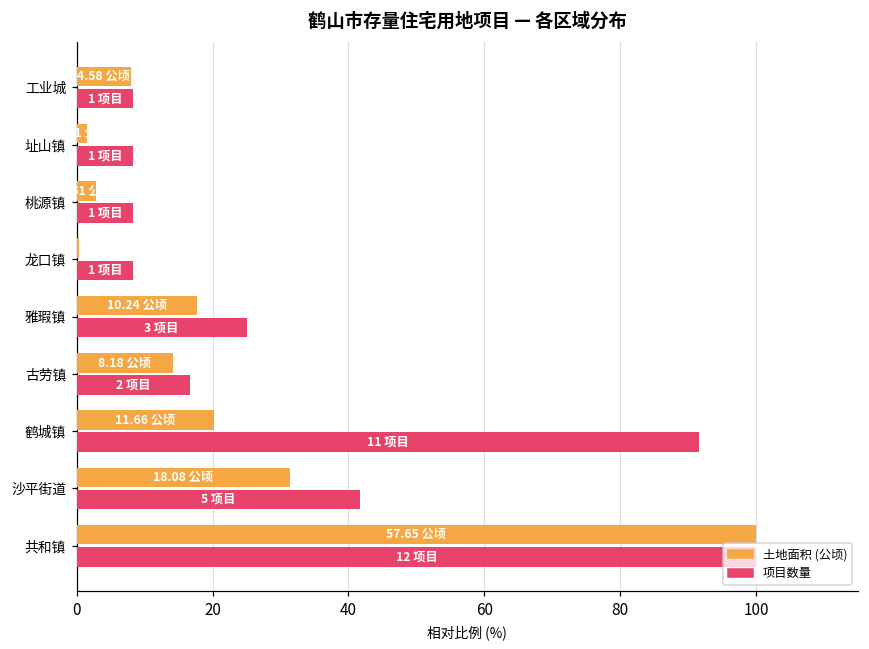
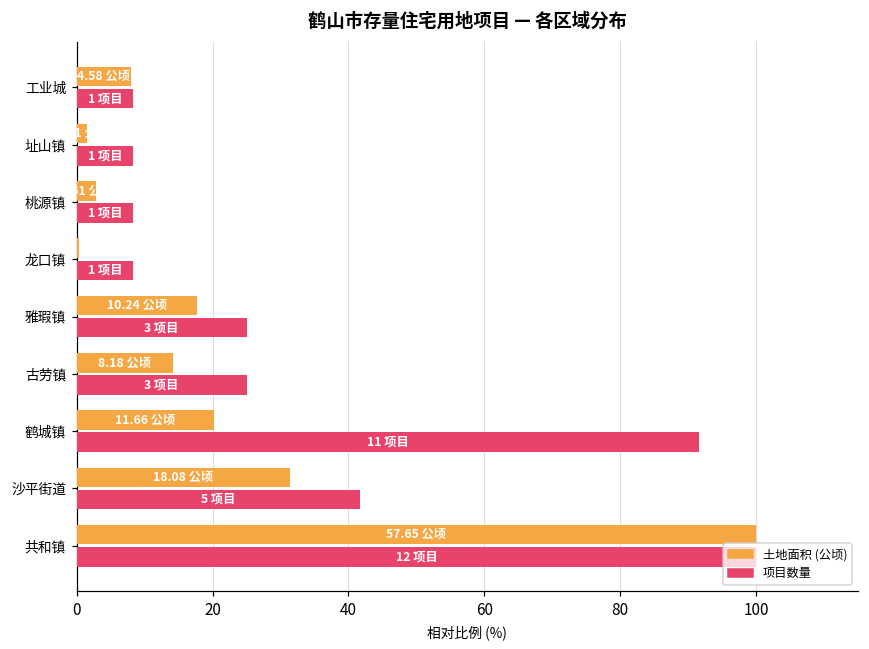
  {
    "项目数量": {
-     "古劳镇": 2
+     "古劳镇": 3
    }
  }
